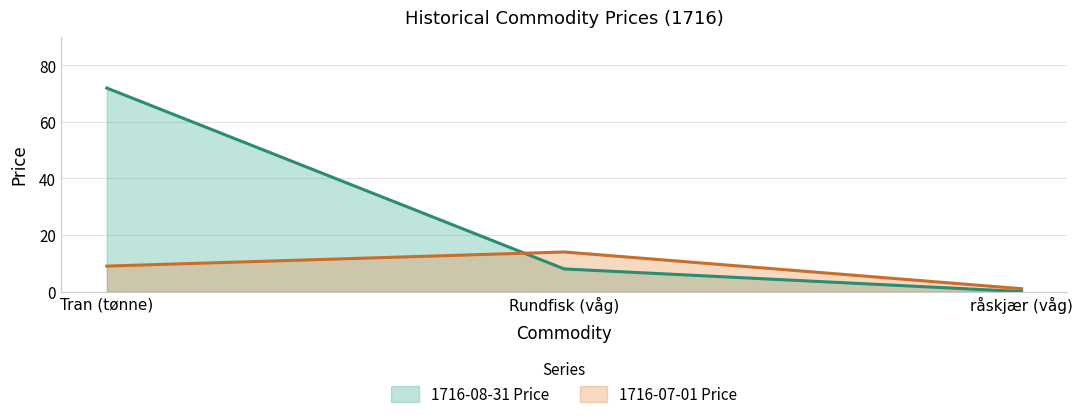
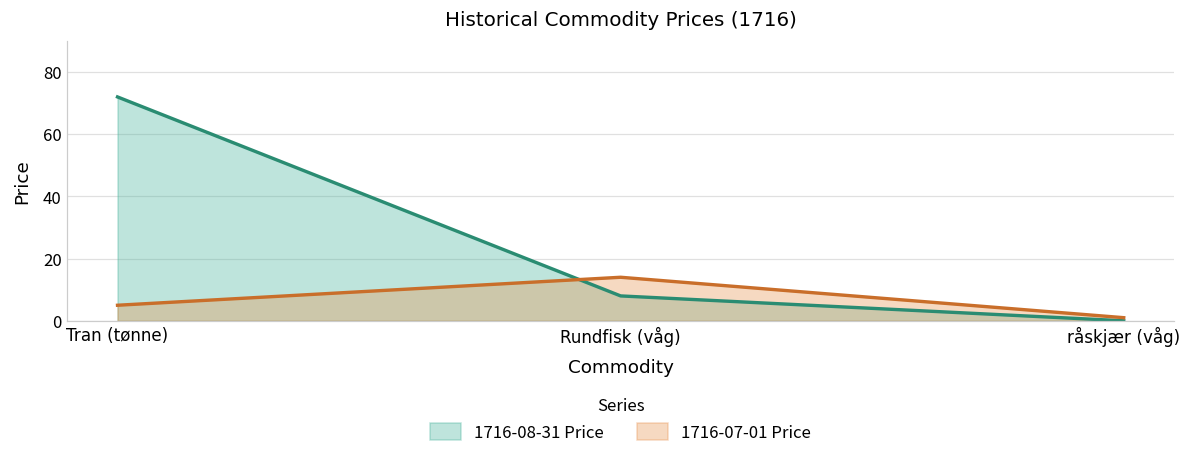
  {
    "1716-08-31 Price": {
      "Tran (tønne)": 72,
      "Rundfisk (våg)": 8,
      "råskjær (våg)": 0
    },
    "1716-07-01 Price": {
-     "Tran (tønne)": 9,
+     "Tran (tønne)": 5,
      "Rundfisk (våg)": 14,
      "råskjær (våg)": 1
    }
  }
